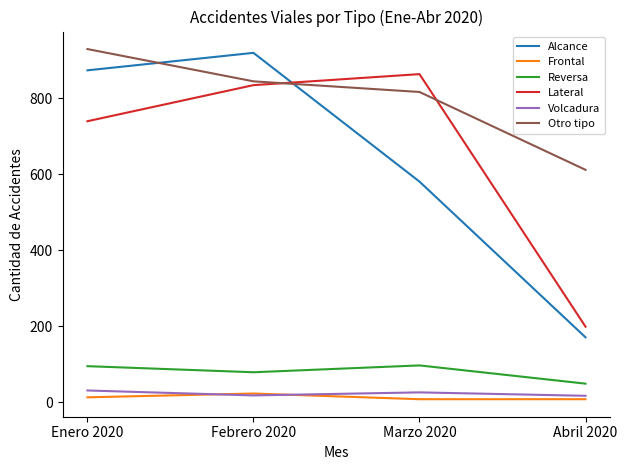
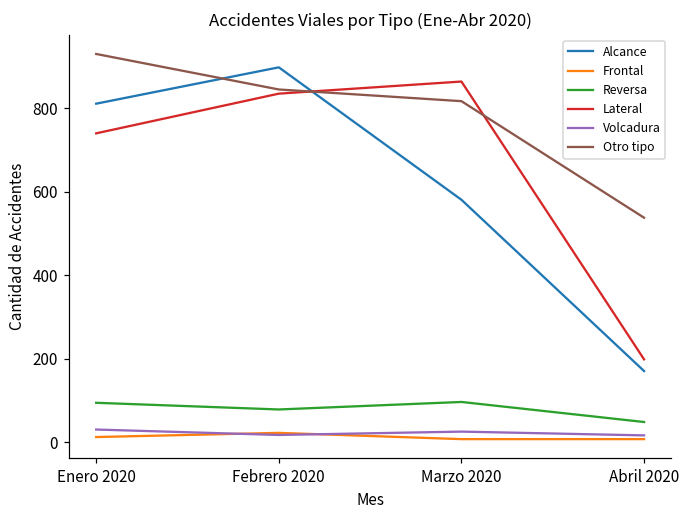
  {
    "Alcance": {
-     "Enero 2020": 870,
-     "Febrero 2020": 920,
+     "Enero 2020": 810,
+     "Febrero 2020": 900,
      "Marzo 2020": 580,
      "Abril 2020": 170
    },
    "Frontal": {
      "Enero 2020": 10,
      "Marzo 2020": 10,
      "Abril 2020": 10
    },
    "Reversa": {
      "Enero 2020": 100,
      "Febrero 2020": 80,
      "Marzo 2020": 100,
      "Abril 2020": 50
    },
    "Lateral": {
      "Enero 2020": 740,
      "Febrero 2020": 840,
      "Marzo 2020": 860,
      "Abril 2020": 200
    },
    "Volcadura": {
      "Enero 2020": 30,
      "Marzo 2020": 30,
      "Abril 2020": 20
    },
    "Otro tipo": {
      "Enero 2020": 930,
      "Febrero 2020": 850,
      "Marzo 2020": 820,
-     "Abril 2020": 610
+     "Abril 2020": 540
    }
  }
